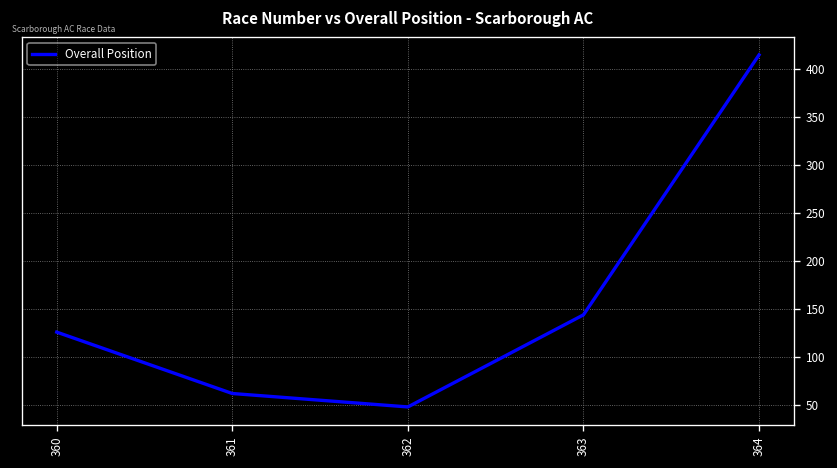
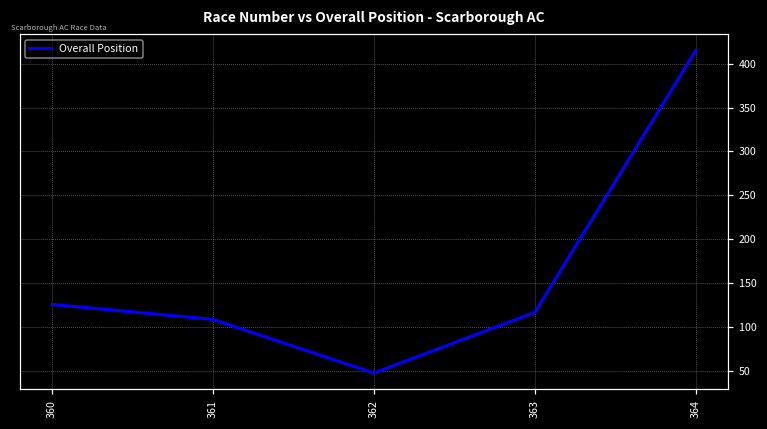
  {
    "360": 130,
-   "361": 60,
+   "361": 110,
    "362": 50,
-   "363": 140,
+   "363": 120,
    "364": 420
  }
